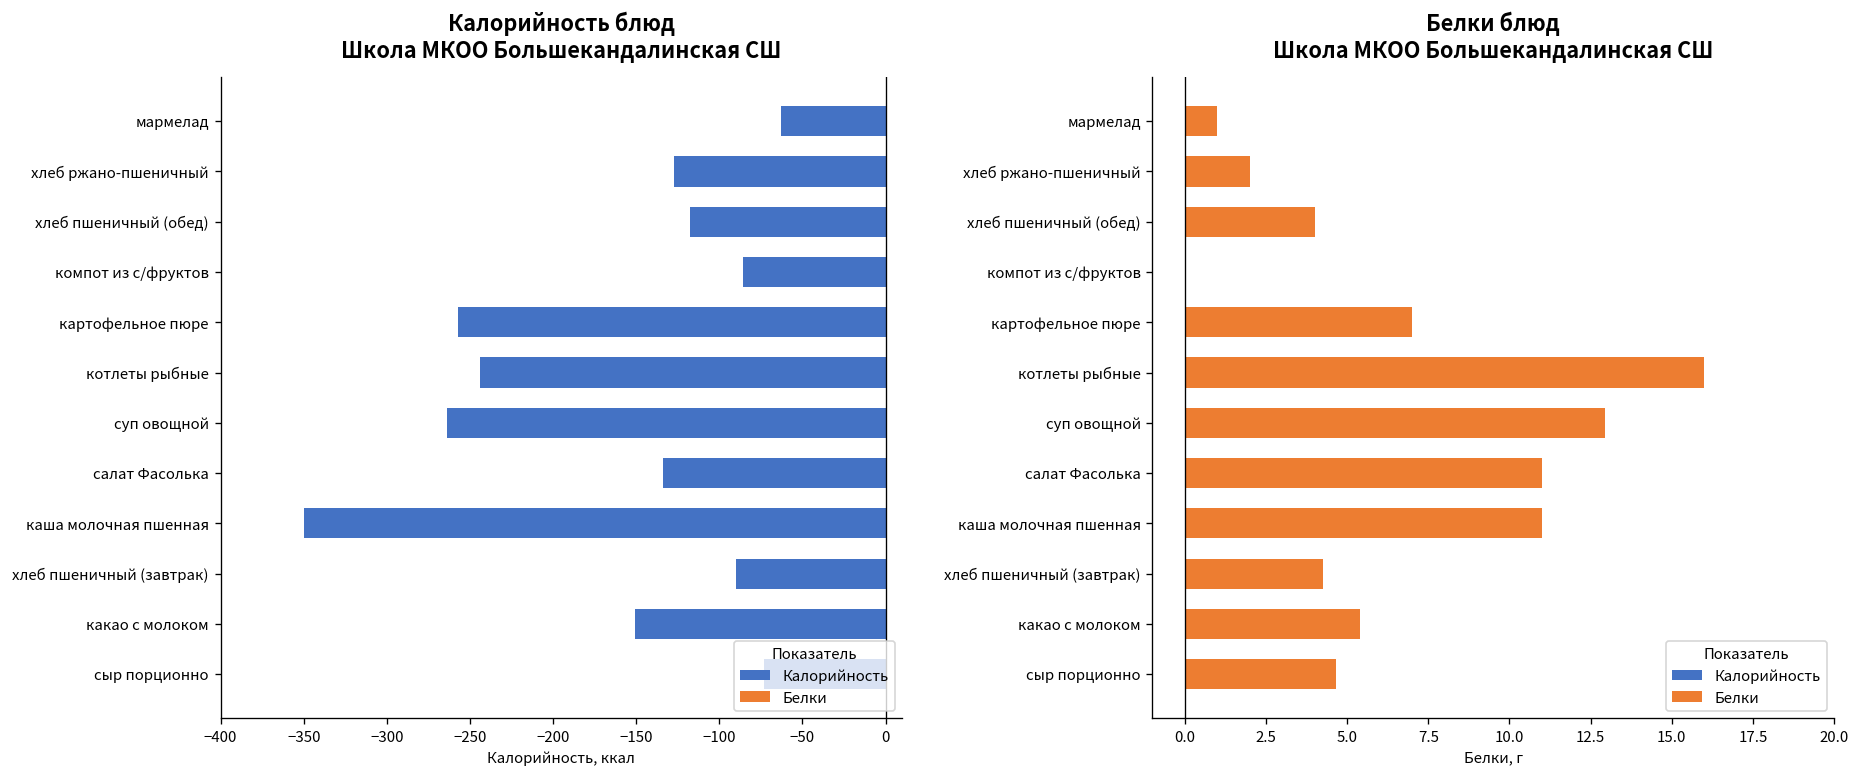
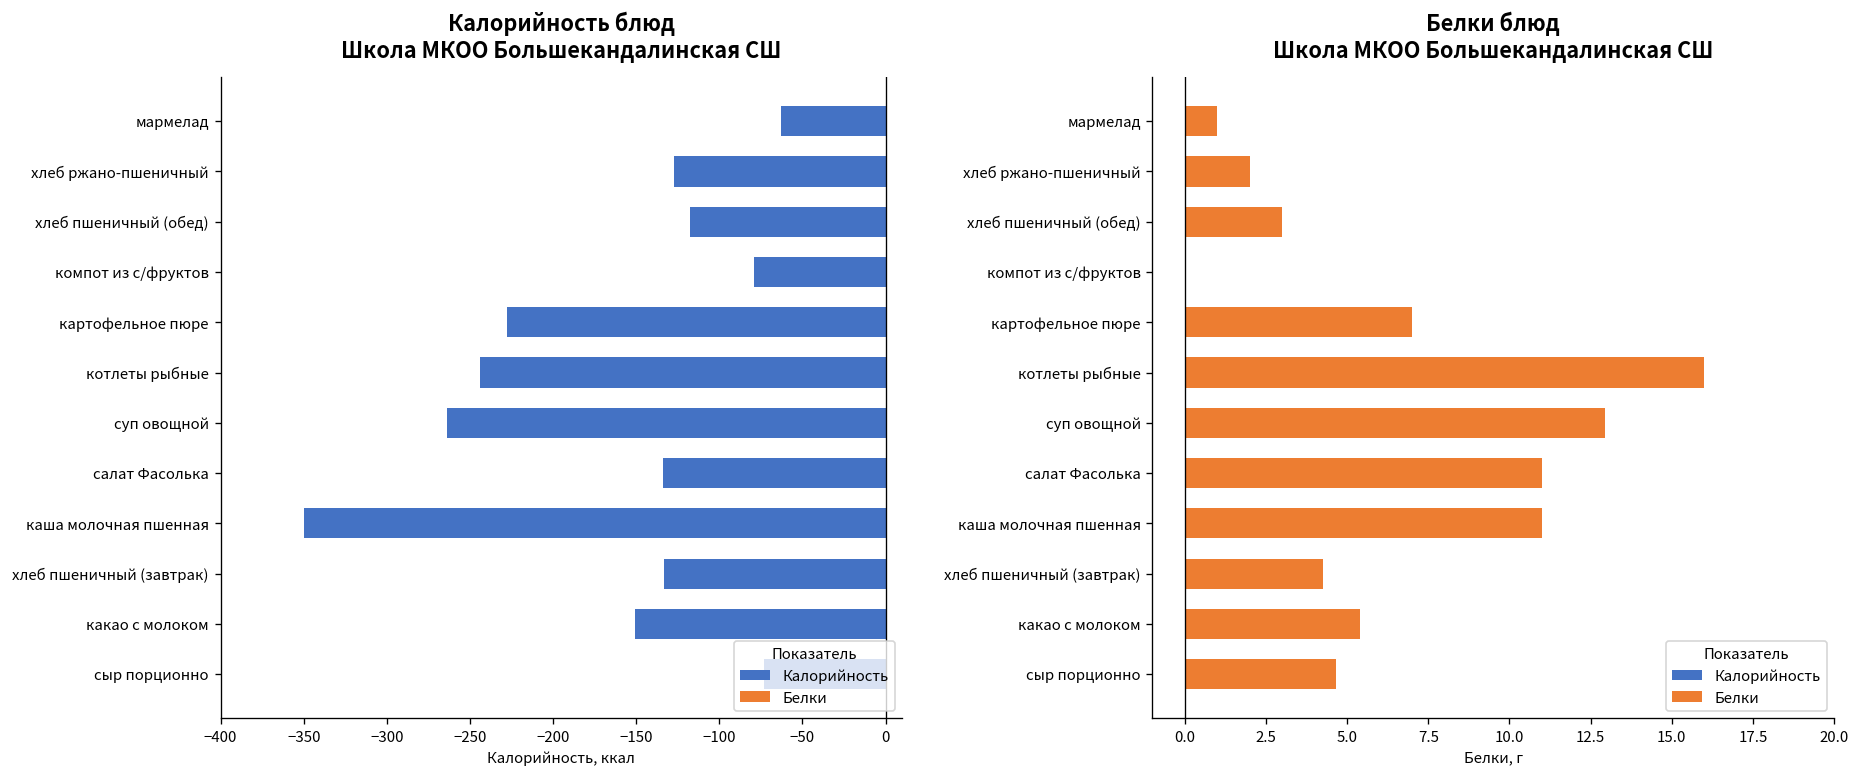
  {
    "Калорийность блюд Школа МКОО Большекандалинская СШ": {
      "мармелад": -63,
      "хлеб ржано-пшеничный": -127,
      "хлеб пшеничный (обед)": -118,
-     "компот из с/фруктов": -86,
-     "картофельное пюре": -257,
+     "компот из с/фруктов": -79,
+     "картофельное пюре": -228,
      "котлеты рыбные": -244,
      "суп овощной": -264,
      "салат Фасолька": -134,
      "каша молочная пшенная": -350,
-     "хлеб пшеничный (завтрак)": -90,
+     "хлеб пшеничный (завтрак)": -133,
      "какао с молоком": -151
    },
    "Белки блюд Школа МКОО Большекандалинская СШ": {
      "мармелад": 1,
      "хлеб ржано-пшеничный": 2,
-     "хлеб пшеничный (обед)": 4,
+     "хлеб пшеничный (обед)": 3,
      "компот из с/фруктов": 0,
      "картофельное пюре": 7,
      "котлеты рыбные": 16,
      "суп овощной": 13,
      "салат Фасолька": 11,
      "каша молочная пшенная": 11,
      "хлеб пшеничный (завтрак)": 4.3,
      "какао с молоком": 5.4,
      "сыр порционно": 4.6
    }
  }
